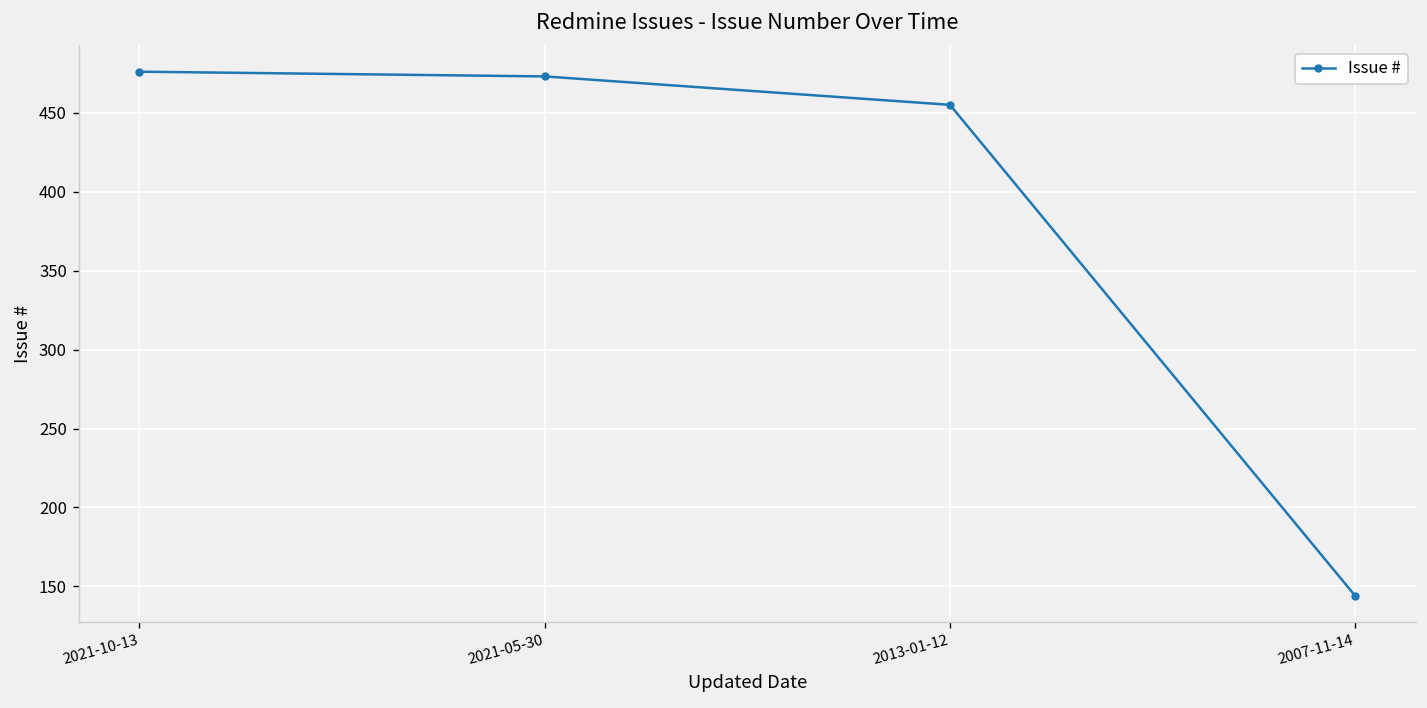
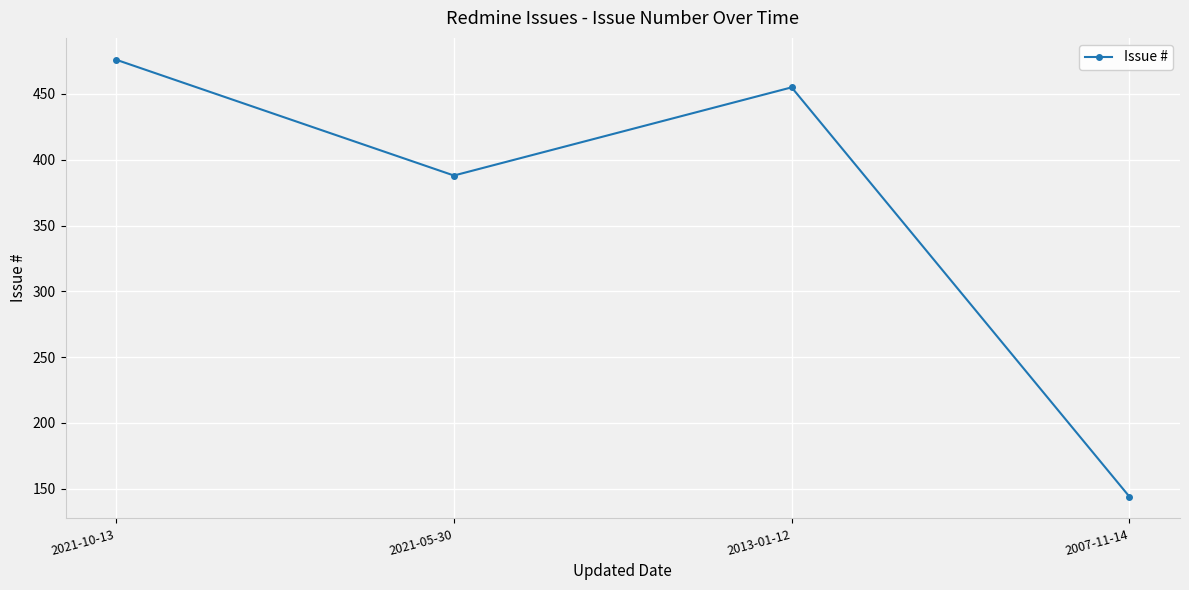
  {
    "2021-10-13": 476,
-   "2021-05-30": 473,
+   "2021-05-30": 388,
    "2013-01-12": 455,
    "2007-11-14": 144
  }
